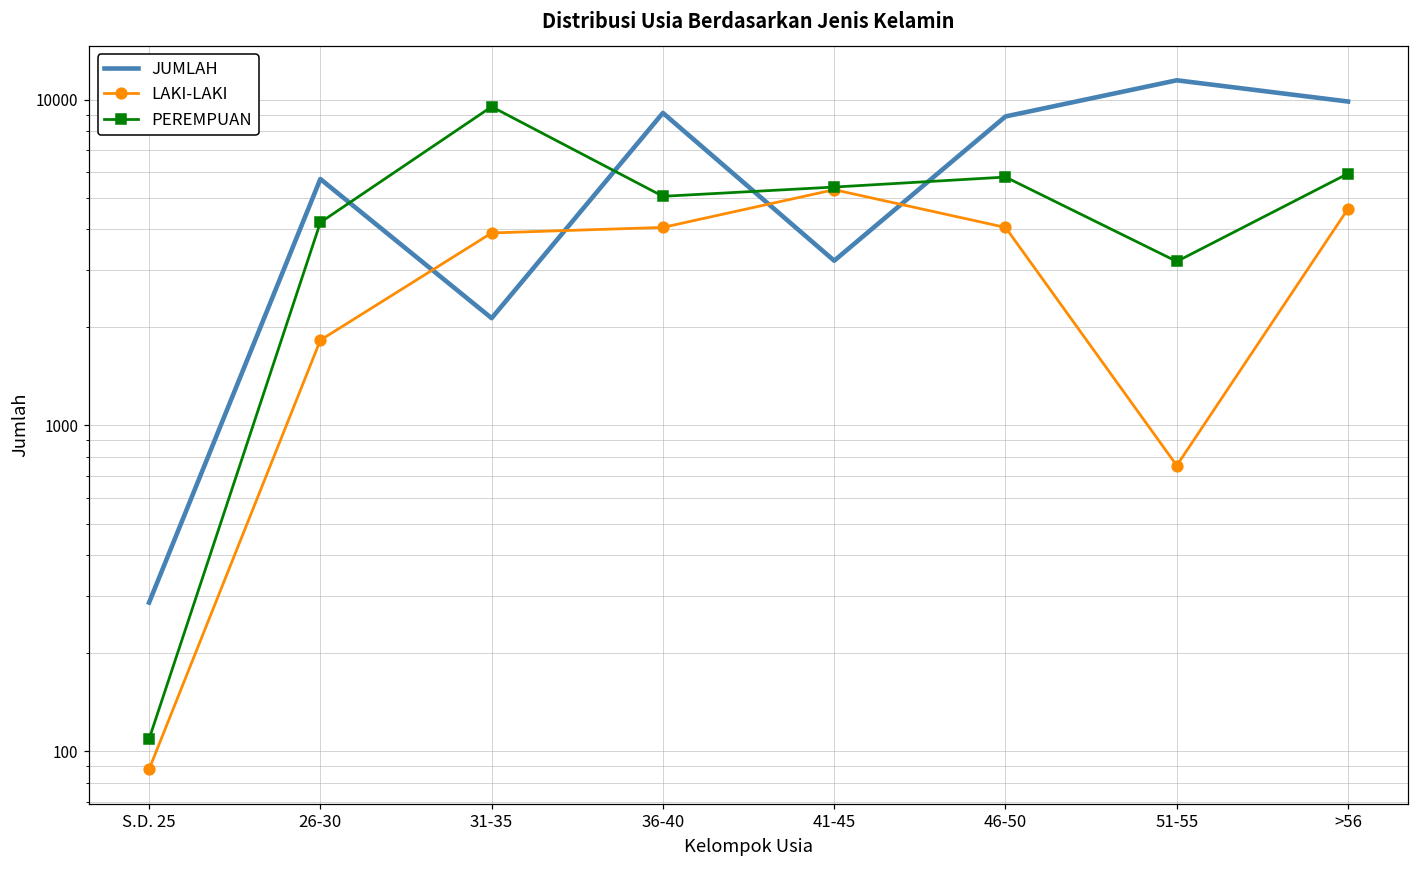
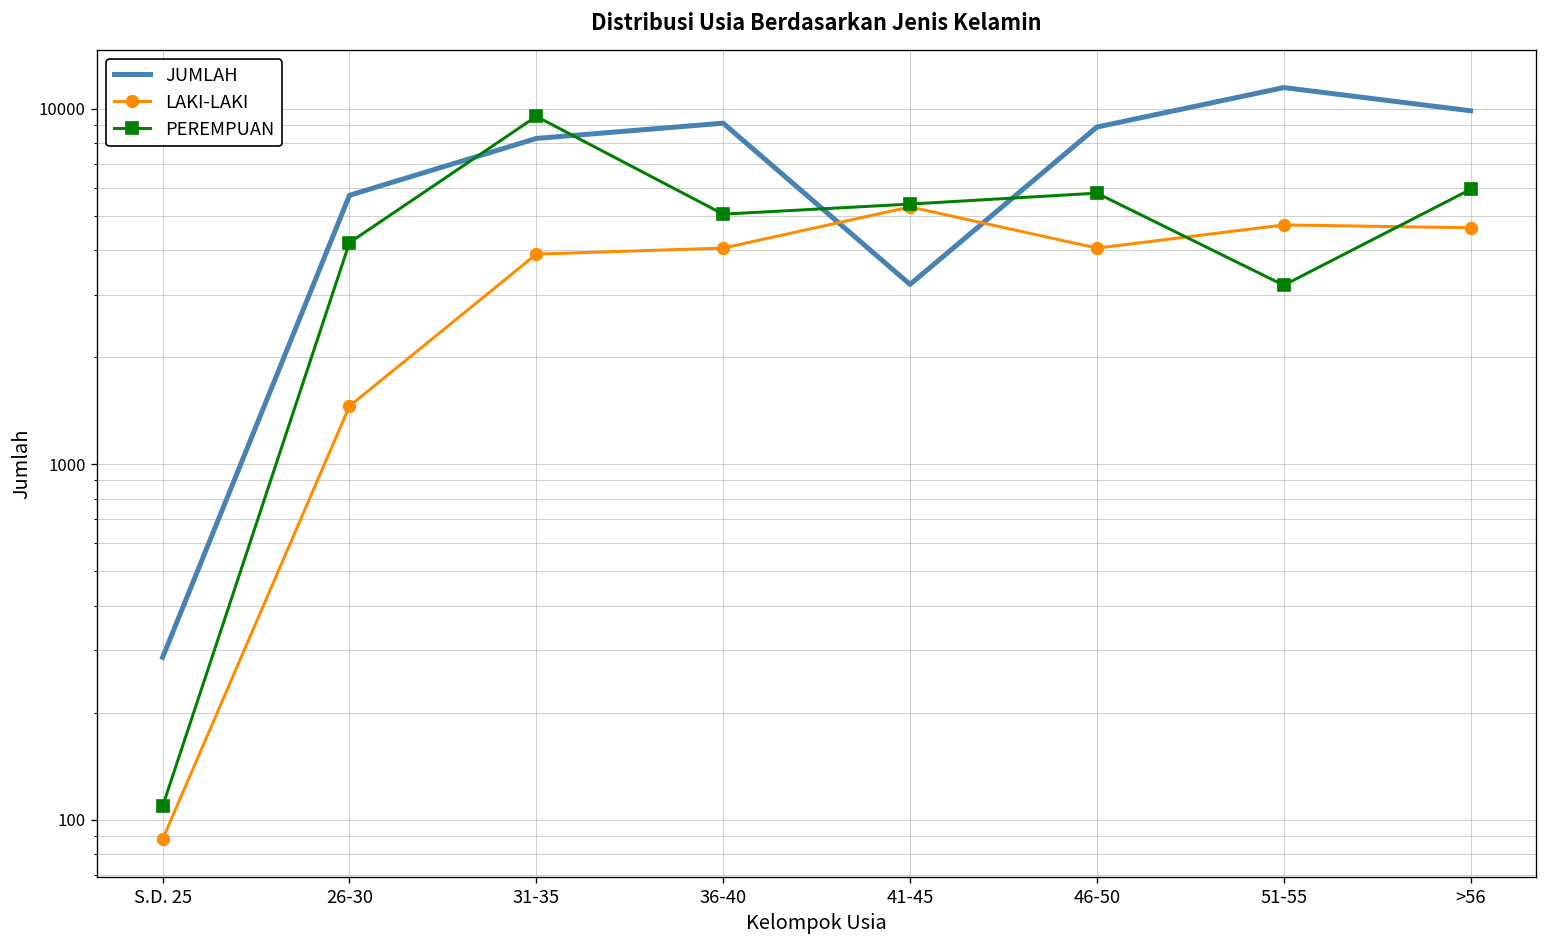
  {
    "JUMLAH": {
      "S.D. 25": 290,
      "26-30": 5700,
-     "31-35": 2100,
+     "31-35": 8200,
      "36-40": 9100,
      "41-45": 3200,
      "46-50": 8900,
      "51-55": 11500,
      ">56": 9900
    },
    "LAKI-LAKI": {
      "S.D. 25": 88,
-     "26-30": 1800,
+     "26-30": 1500,
      "31-35": 3900,
      "36-40": 4100,
      "46-50": 4100,
-     "51-55": 750,
+     "51-55": 4700,
      ">56": 4600
    },
    "PEREMPUAN": {
      "S.D. 25": 109,
      "26-30": 4200,
      "31-35": 9500,
      "36-40": 5000,
      "46-50": 5800,
      "51-55": 3200,
      ">56": 5900
    }
  }
